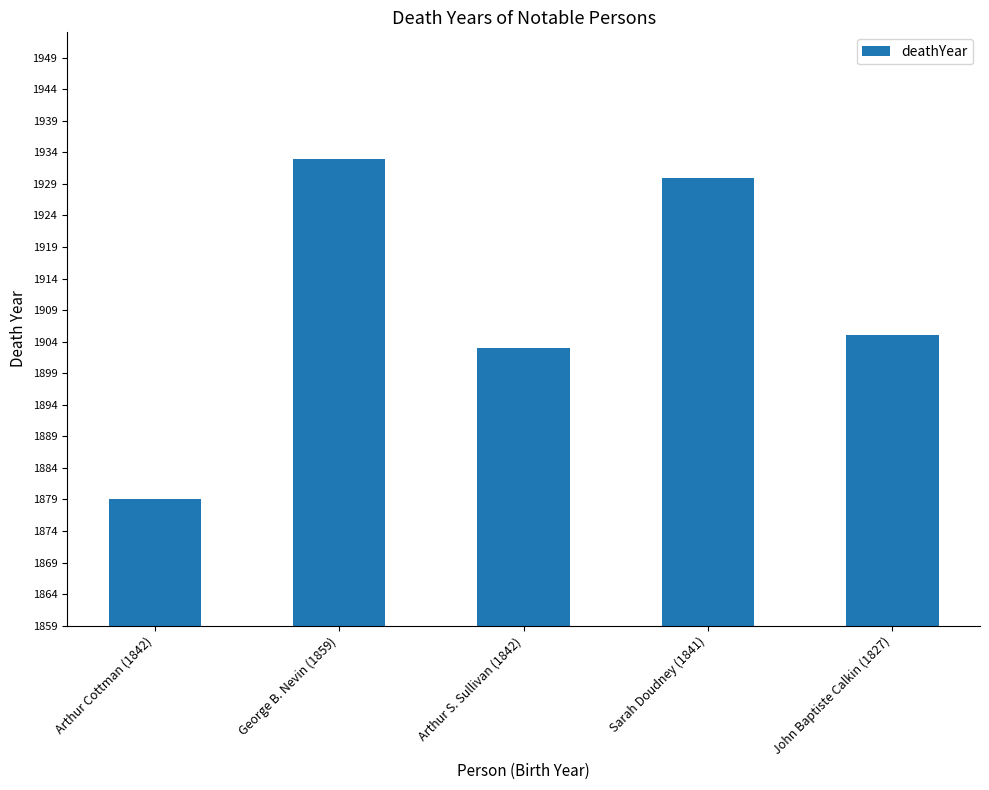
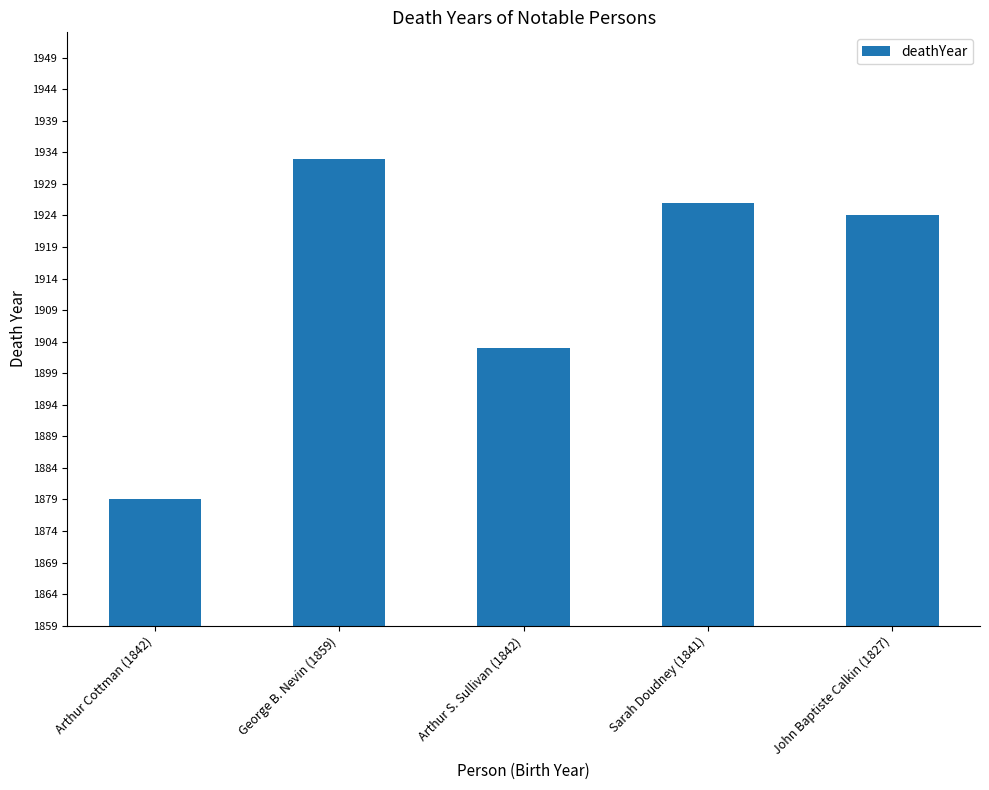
  {
    "Arthur Cottman (1842)": 1879,
    "George B. Nevin (1859)": 1933,
    "Arthur S. Sullivan (1842)": 1903,
-   "Sarah Doudney (1841)": 1930,
-   "John Baptiste Calkin (1827)": 1905
+   "Sarah Doudney (1841)": 1926,
+   "John Baptiste Calkin (1827)": 1924
  }
